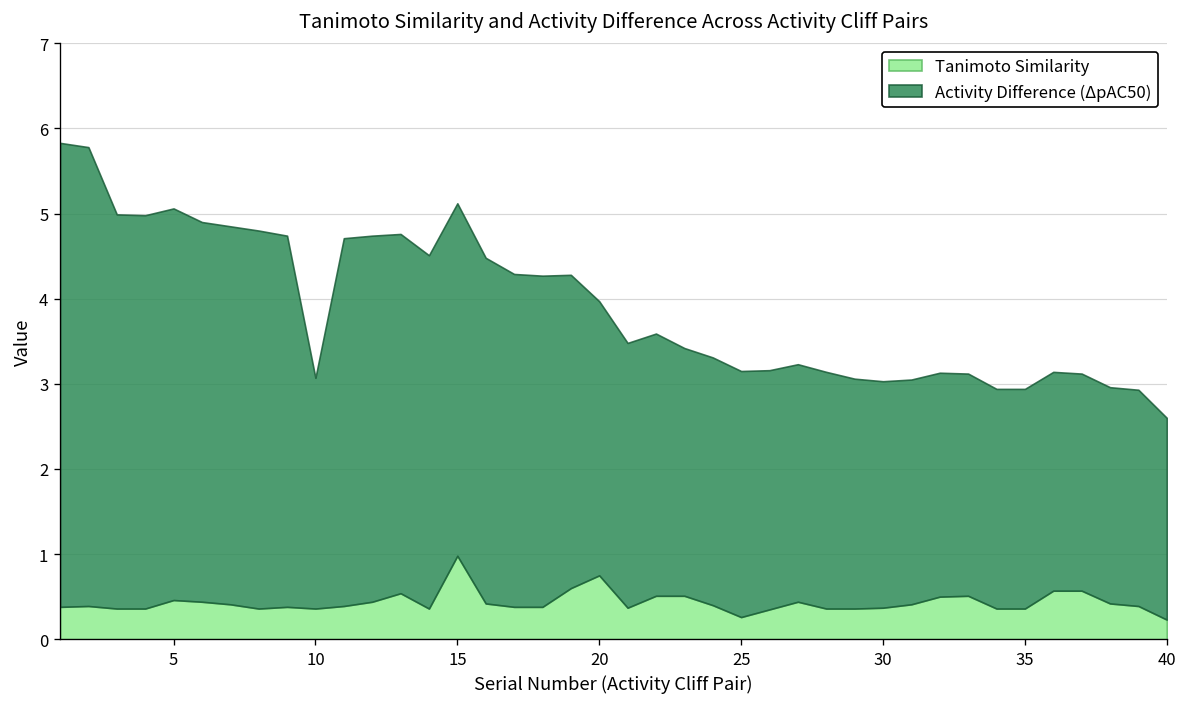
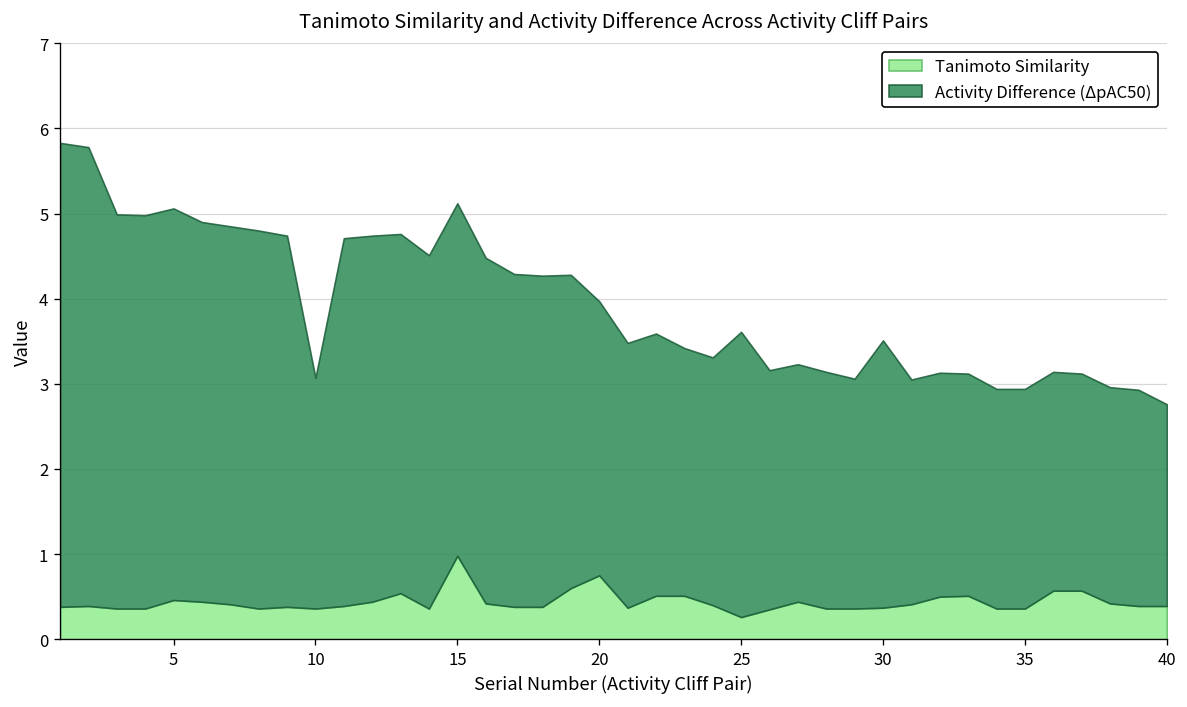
  {
    "Tanimoto Similarity": {
      "5": 0.5,
      "10": 0.4,
      "15": 1.0,
      "20": 0.8,
      "25": 0.3,
      "30": 0.4,
      "35": 0.4,
-     "40": 0.2
+     "40": 0.4
    },
    "Activity Difference (ΔpAC50)": {
      "5": 4.6,
      "10": 2.7,
      "15": 4.1,
      "20": 3.2,
-     "25": 2.9,
-     "30": 2.7,
+     "25": 3.4,
+     "30": 3.1,
      "35": 2.6,
      "40": 2.4
    }
  }
